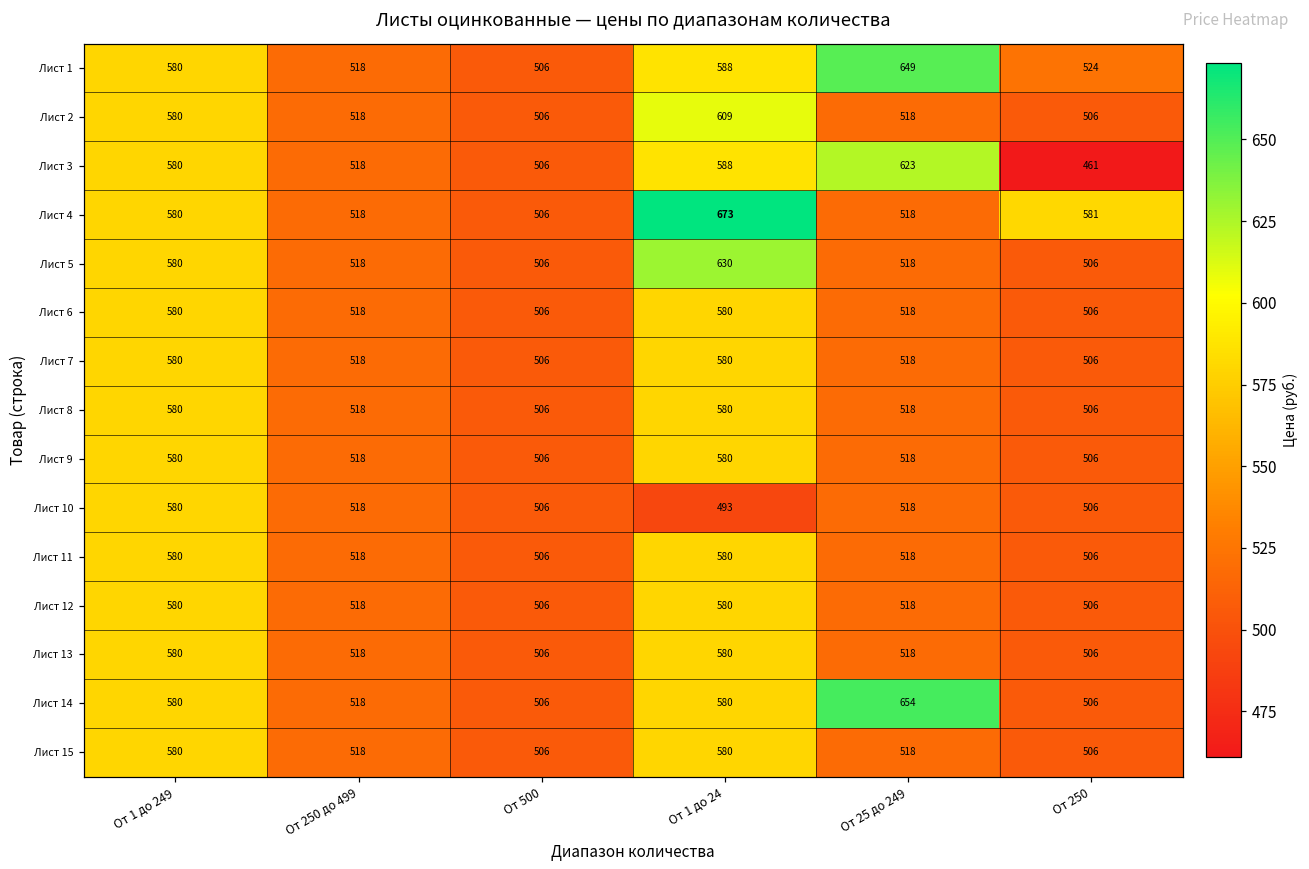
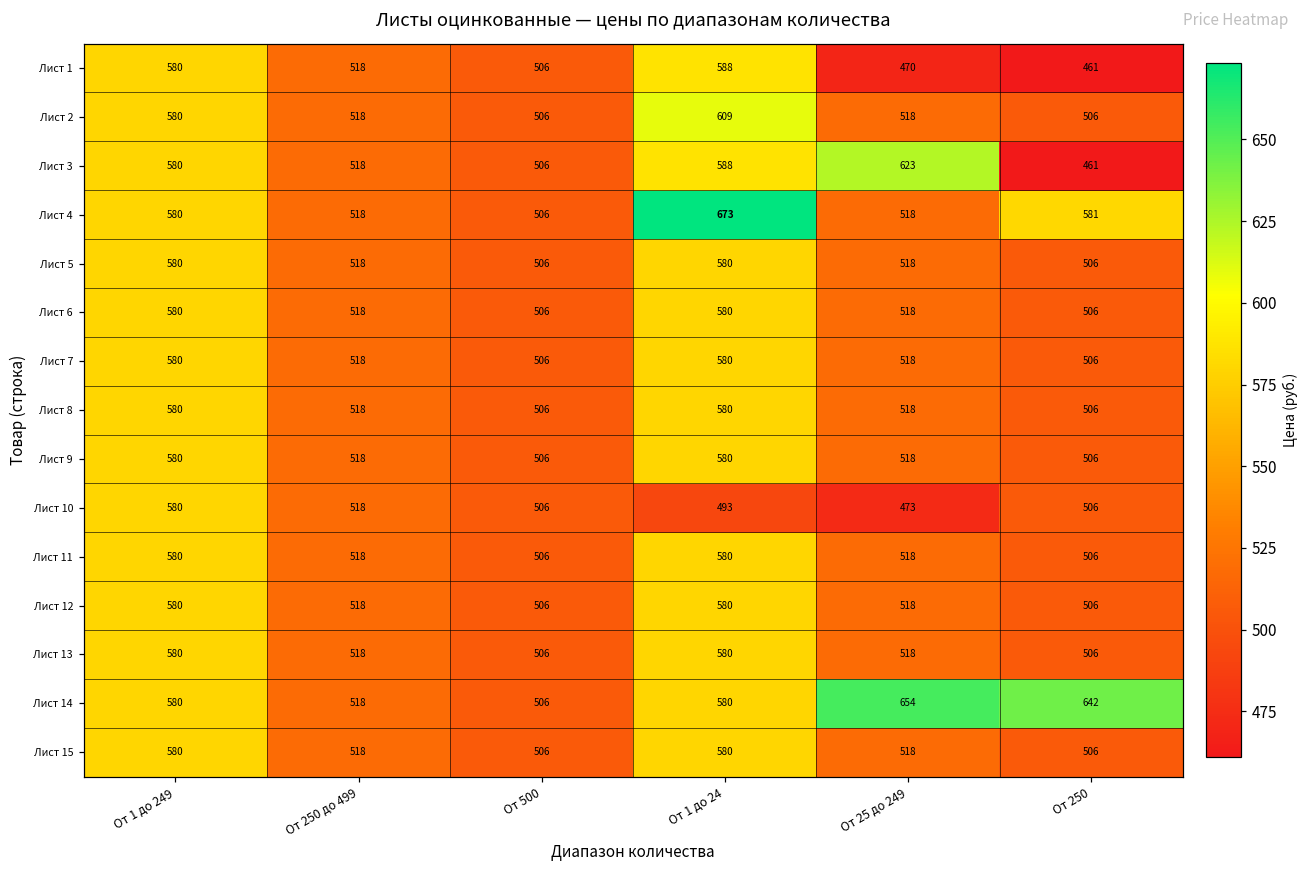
  {
    "Лист 1": {
      "От 1 до 249": 580,
      "От 250 до 499": 518,
      "От 500": 506,
      "От 1 до 24": 588,
-     "От 25 до 249": 649,
-     "От 250": 524
+     "От 25 до 249": 470,
+     "От 250": 461
    },
    "Лист 2": {
      "От 1 до 249": 580,
      "От 250 до 499": 518,
      "От 500": 506,
      "От 1 до 24": 609,
      "От 25 до 249": 518,
      "От 250": 506
    },
    "Лист 3": {
      "От 1 до 249": 580,
      "От 250 до 499": 518,
      "От 500": 506,
      "От 1 до 24": 588,
      "От 25 до 249": 623,
      "От 250": 461
    },
    "Лист 4": {
      "От 1 до 249": 580,
      "От 250 до 499": 518,
      "От 500": 506,
      "От 1 до 24": 673,
      "От 25 до 249": 518,
      "От 250": 581
    },
    "Лист 5": {
      "От 1 до 249": 580,
      "От 250 до 499": 518,
      "От 500": 506,
-     "От 1 до 24": 630,
+     "От 1 до 24": 580,
      "От 25 до 249": 518,
      "От 250": 506
    },
    "Лист 6": {
      "От 1 до 249": 580,
      "От 250 до 499": 518,
      "От 500": 506,
      "От 1 до 24": 580,
      "От 25 до 249": 518,
      "От 250": 506
    },
    "Лист 7": {
      "От 1 до 249": 580,
      "От 250 до 499": 518,
      "От 500": 506,
      "От 1 до 24": 580,
      "От 25 до 249": 518,
      "От 250": 506
    },
    "Лист 8": {
      "От 1 до 249": 580,
      "От 250 до 499": 518,
      "От 500": 506,
      "От 1 до 24": 580,
      "От 25 до 249": 518,
      "От 250": 506
    },
    "Лист 9": {
      "От 1 до 249": 580,
      "От 250 до 499": 518,
      "От 500": 506,
      "От 1 до 24": 580,
      "От 25 до 249": 518,
      "От 250": 506
    },
    "Лист 10": {
      "От 1 до 249": 580,
      "От 250 до 499": 518,
      "От 500": 506,
      "От 1 до 24": 493,
-     "От 25 до 249": 518,
+     "От 25 до 249": 473,
      "От 250": 506
    },
    "Лист 11": {
      "От 1 до 249": 580,
      "От 250 до 499": 518,
      "От 500": 506,
      "От 1 до 24": 580,
      "От 25 до 249": 518,
      "От 250": 506
    },
    "Лист 12": {
      "От 1 до 249": 580,
      "От 250 до 499": 518,
      "От 500": 506,
      "От 1 до 24": 580,
      "От 25 до 249": 518,
      "От 250": 506
    },
    "Лист 13": {
      "От 1 до 249": 580,
      "От 250 до 499": 518,
      "От 500": 506,
      "От 1 до 24": 580,
      "От 25 до 249": 518,
      "От 250": 506
    },
    "Лист 14": {
      "От 1 до 249": 580,
      "От 250 до 499": 518,
      "От 500": 506,
      "От 1 до 24": 580,
      "От 25 до 249": 654,
-     "От 250": 506
+     "От 250": 642
    },
    "Лист 15": {
      "От 1 до 249": 580,
      "От 250 до 499": 518,
      "От 500": 506,
      "От 1 до 24": 580,
      "От 25 до 249": 518,
      "От 250": 506
    }
  }
